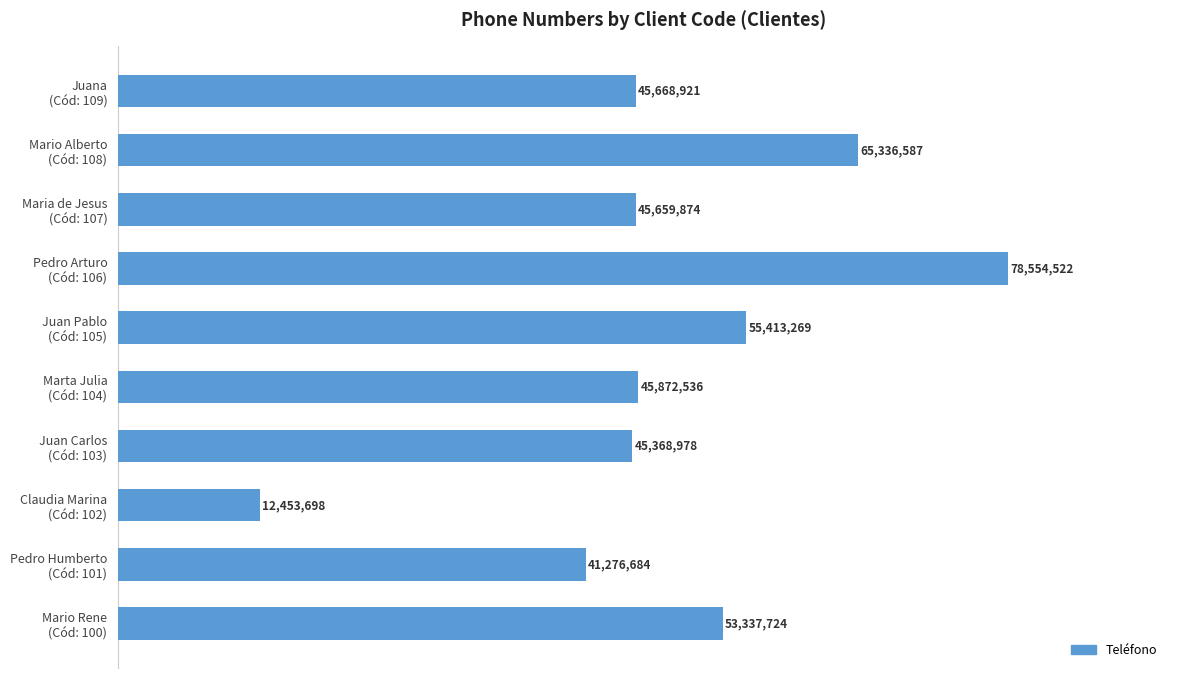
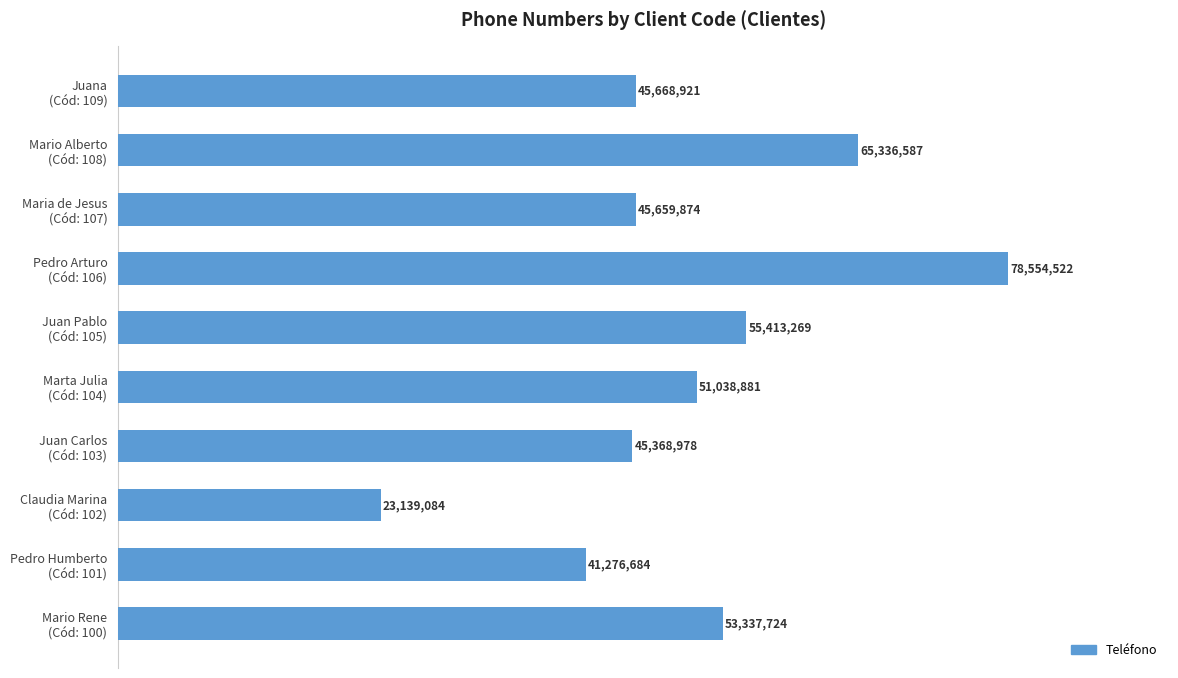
  {
    "Juana (Cód: 109)": "45,668,921",
    "Mario Alberto (Cód: 108)": "65,336,587",
    "Maria de Jesus (Cód: 107)": "45,659,874",
    "Pedro Arturo (Cód: 106)": "78,554,522",
    "Juan Pablo (Cód: 105)": "55,413,269",
-   "Marta Julia (Cód: 104)": "45,872,536",
+   "Marta Julia (Cód: 104)": "51,038,881",
    "Juan Carlos (Cód: 103)": "45,368,978",
-   "Claudia Marina (Cód: 102)": "12,453,698",
+   "Claudia Marina (Cód: 102)": "23,139,084",
    "Pedro Humberto (Cód: 101)": "41,276,684",
    "Mario Rene (Cód: 100)": "53,337,724"
  }
